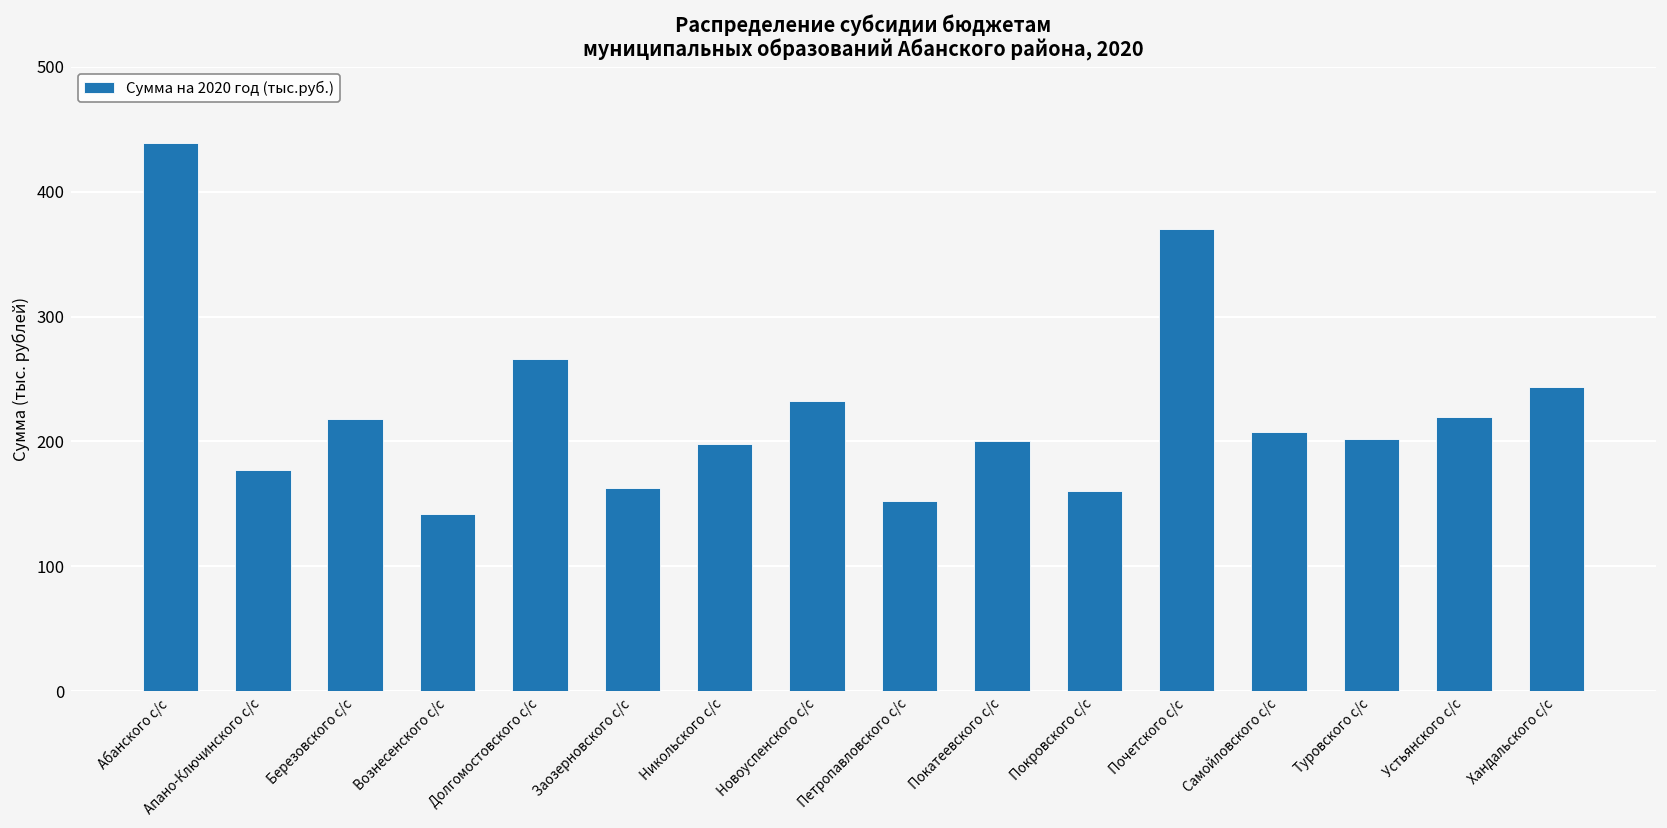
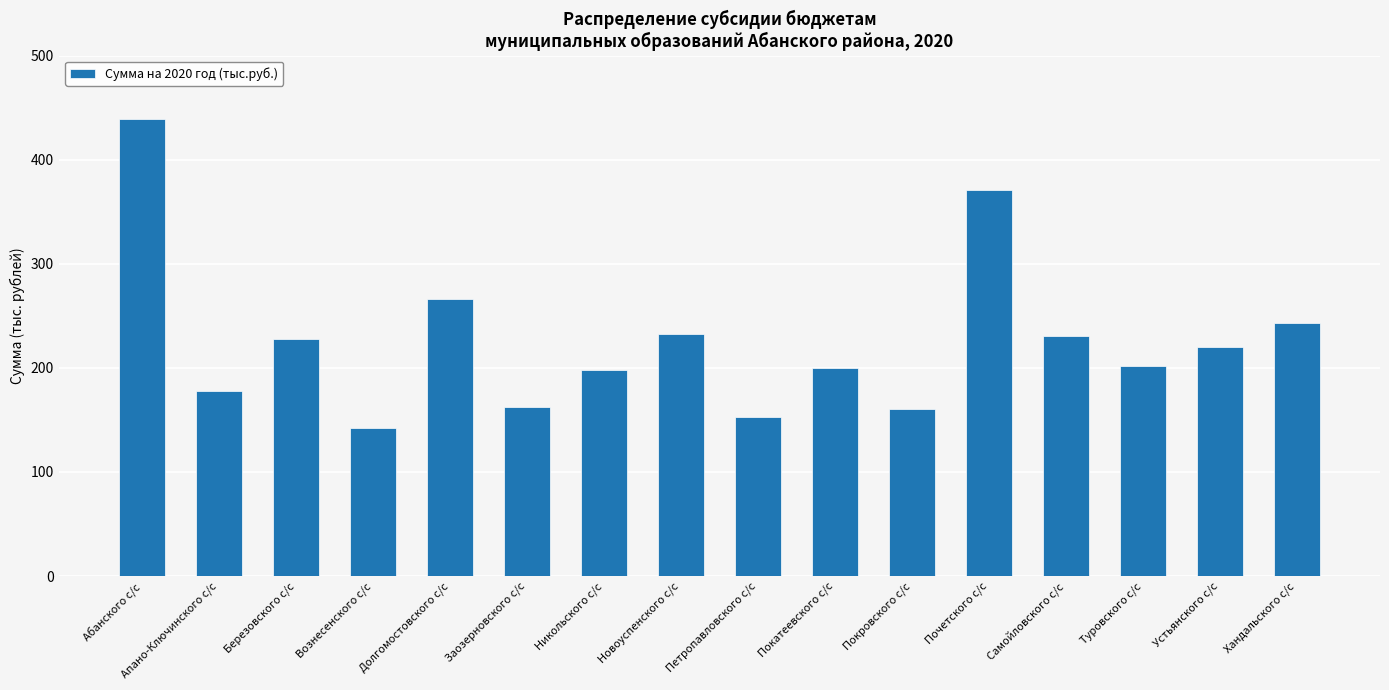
  {
    "Абанского с/с": 439,
    "Апано-Ключинского с/с": 177,
-   "Березовского с/с": 218,
+   "Березовского с/с": 227,
    "Вознесенского с/с": 142,
    "Долгомостовского с/с": 266,
    "Заозерновского с/с": 163,
    "Никольского с/с": 198,
    "Новоуспенского с/с": 233,
    "Петропавловского с/с": 152,
    "Покатеевского с/с": 200,
    "Покровского с/с": 161,
    "Почетского с/с": 371,
-   "Самойловского с/с": 208,
+   "Самойловского с/с": 230,
    "Туровского с/с": 202,
    "Устьянского с/с": 220,
    "Хандальского с/с": 243
  }
